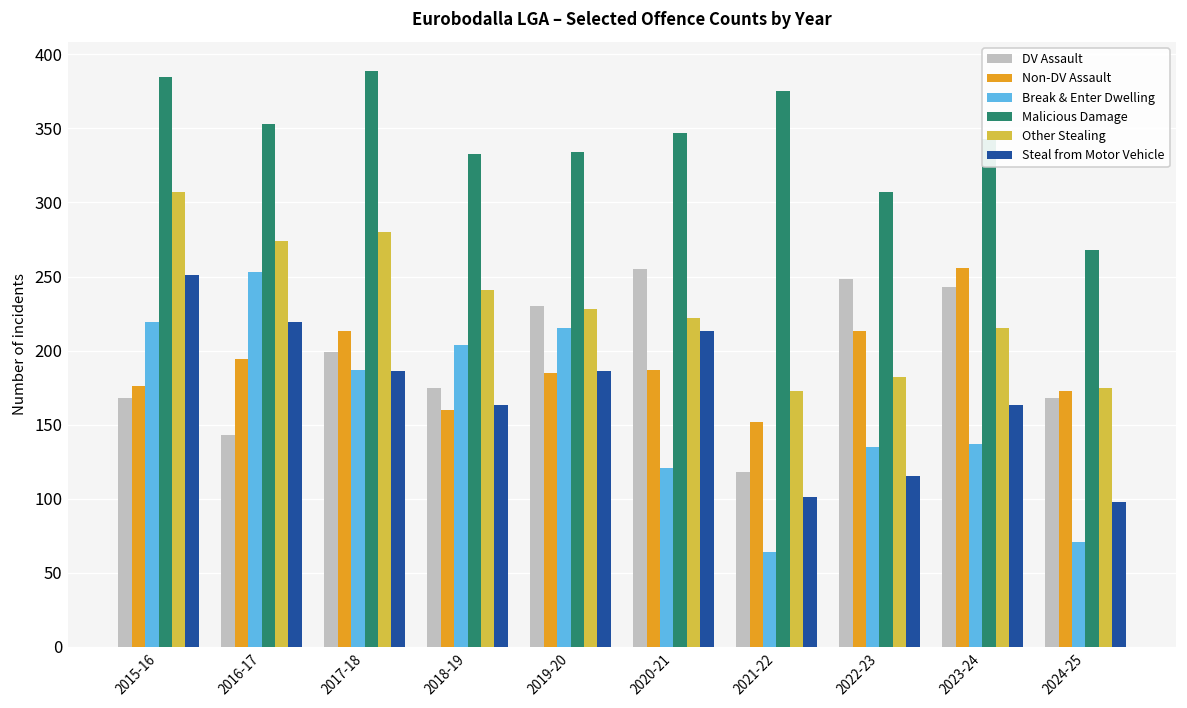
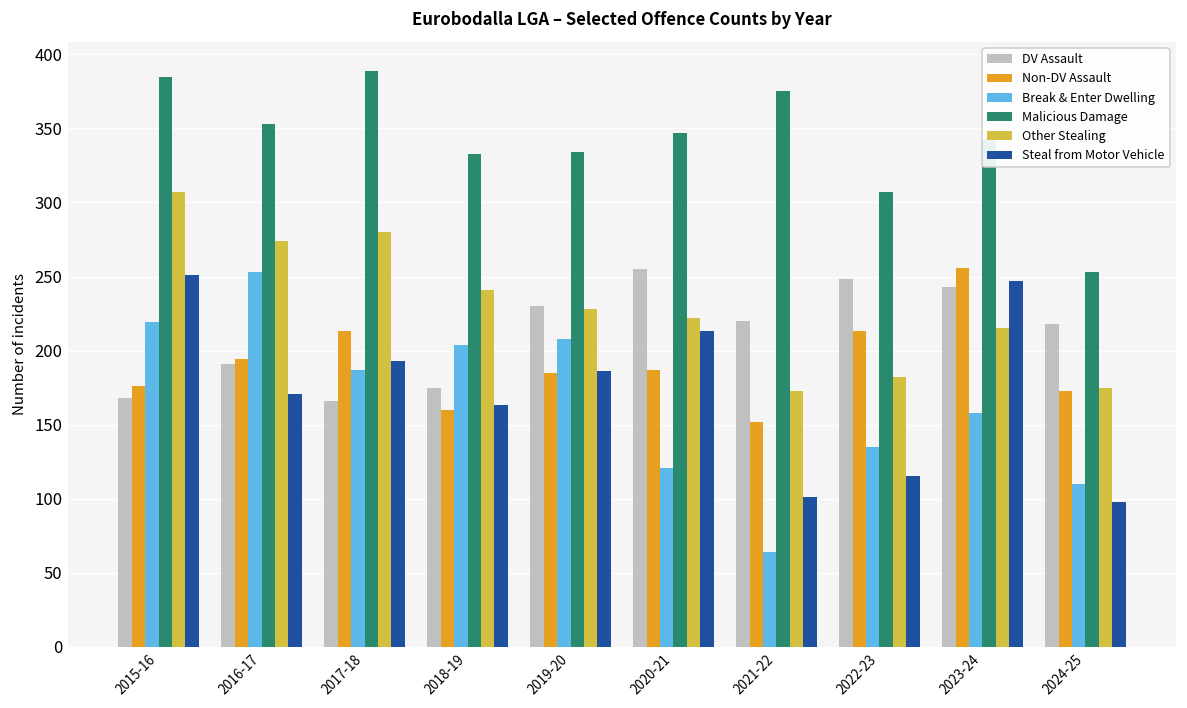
  {
    "DV Assault": {
      "2015-16": 168,
-     "2016-17": 143,
-     "2017-18": 199,
+     "2016-17": 191,
+     "2017-18": 166,
      "2018-19": 175,
      "2019-20": 230,
      "2020-21": 255,
-     "2021-22": 118,
+     "2021-22": 220,
      "2022-23": 248,
      "2023-24": 243,
-     "2024-25": 168
+     "2024-25": 218
    },
    "Break & Enter Dwelling": {
      "2015-16": 219,
      "2016-17": 253,
      "2017-18": 187,
      "2018-19": 204,
-     "2019-20": 215,
+     "2019-20": 208,
      "2020-21": 121,
      "2021-22": 64,
      "2022-23": 135,
-     "2023-24": 137,
-     "2024-25": 71
+     "2023-24": 158,
+     "2024-25": 110
    },
    "Malicious Damage": {
      "2015-16": 385,
      "2016-17": 353,
      "2017-18": 389,
      "2018-19": 333,
      "2019-20": 334,
      "2020-21": 347,
      "2021-22": 375,
      "2022-23": 307,
-     "2024-25": 268
+     "2024-25": 253
    },
    "Steal from Motor Vehicle": {
      "2015-16": 251,
-     "2016-17": 219,
-     "2017-18": 186,
+     "2016-17": 171,
+     "2017-18": 193,
      "2018-19": 163,
      "2019-20": 186,
      "2020-21": 213,
      "2021-22": 101,
      "2022-23": 115,
-     "2023-24": 163,
+     "2023-24": 247,
      "2024-25": 98
    }
  }
